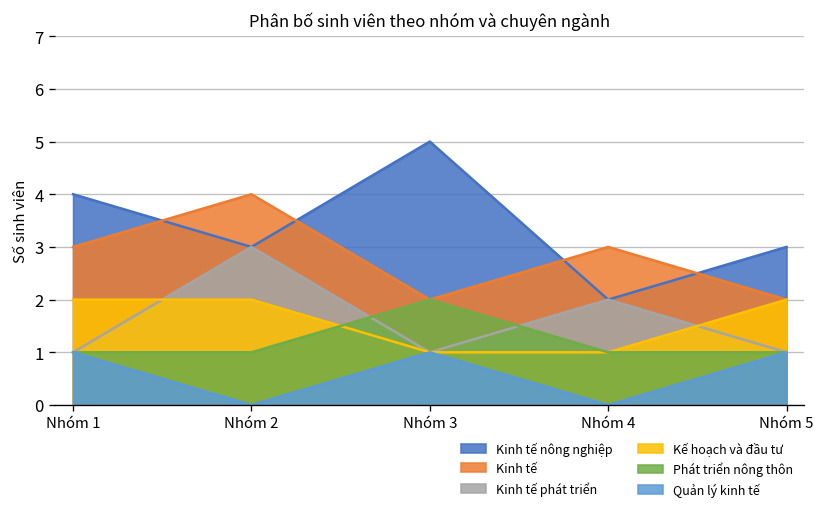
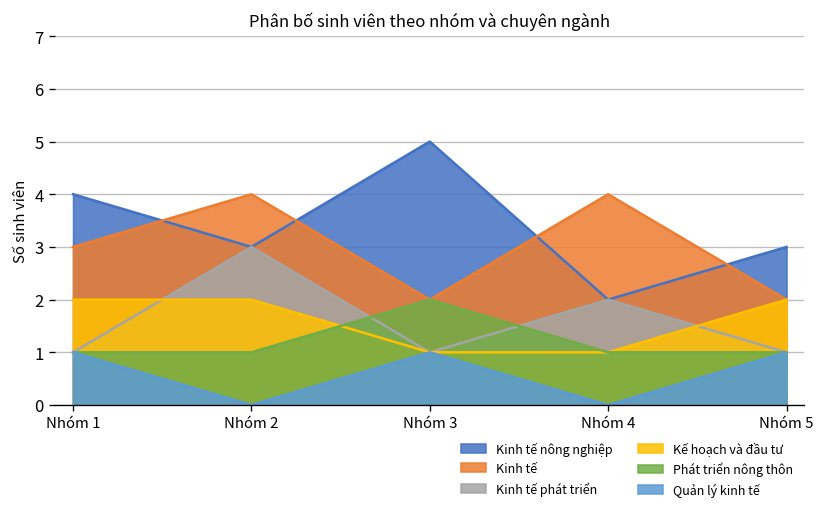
  {
    "Kinh tế": {
      "Nhóm 1": 3,
      "Nhóm 2": 4,
-     "Nhóm 4": 3
+     "Nhóm 4": 4
    },
    "Kế hoạch và đầu tư": {
      "Nhóm 1": 2,
      "Nhóm 2": 2
    },
    "Phát triển nông thôn": {
      "Nhóm 2": 1
    }
  }
